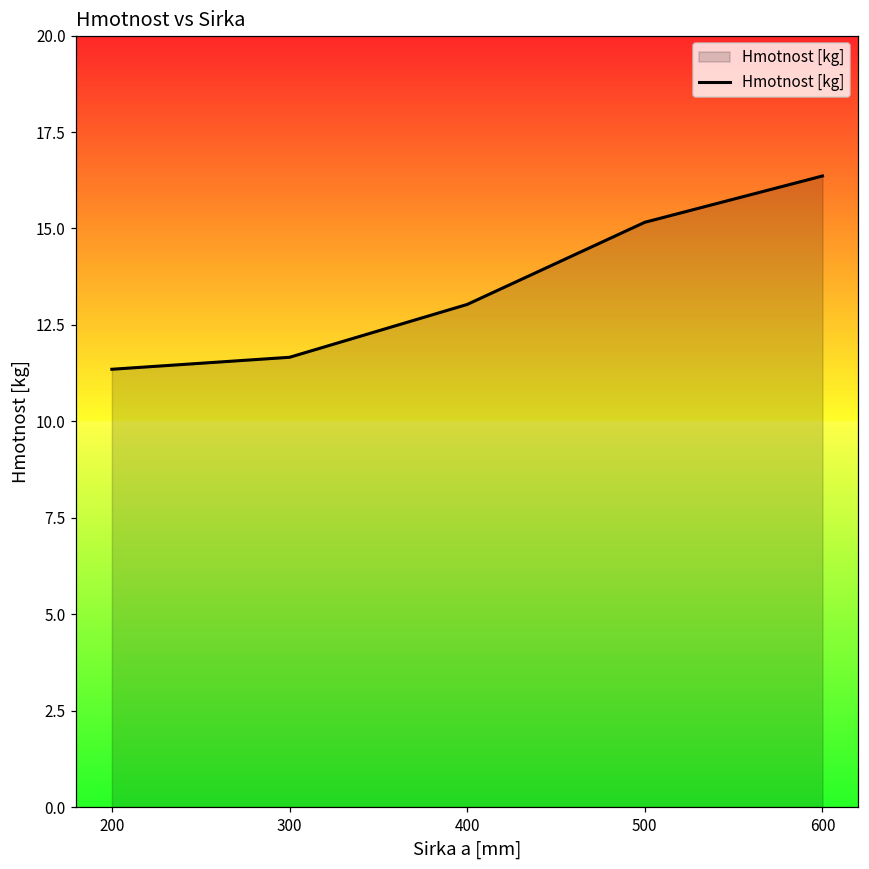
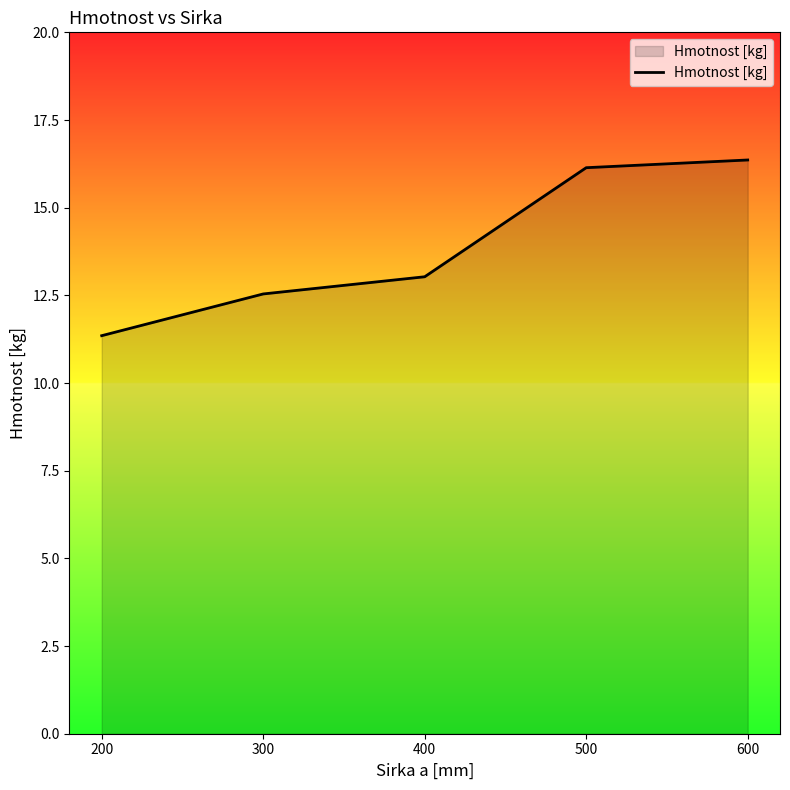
  {
    "200": 11.4,
-   "300": 11.7,
+   "300": 12.5,
    "400": 13.0,
-   "500": 15.2,
+   "500": 16.1,
    "600": 16.4
  }
